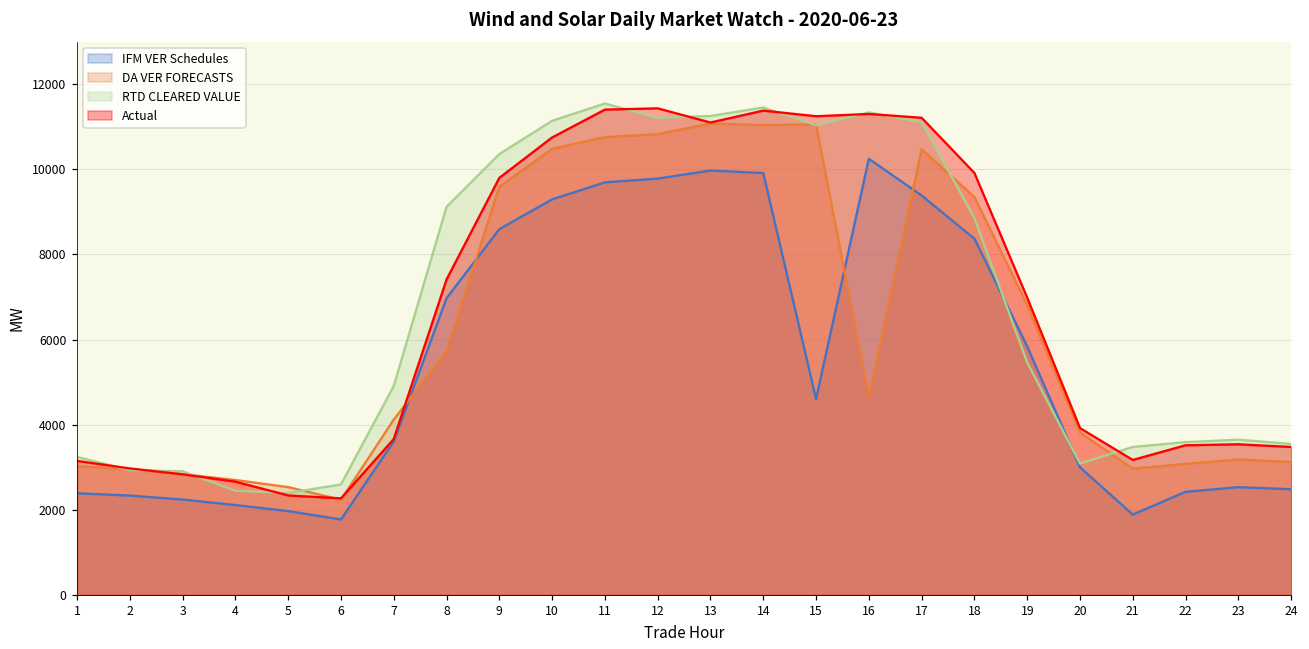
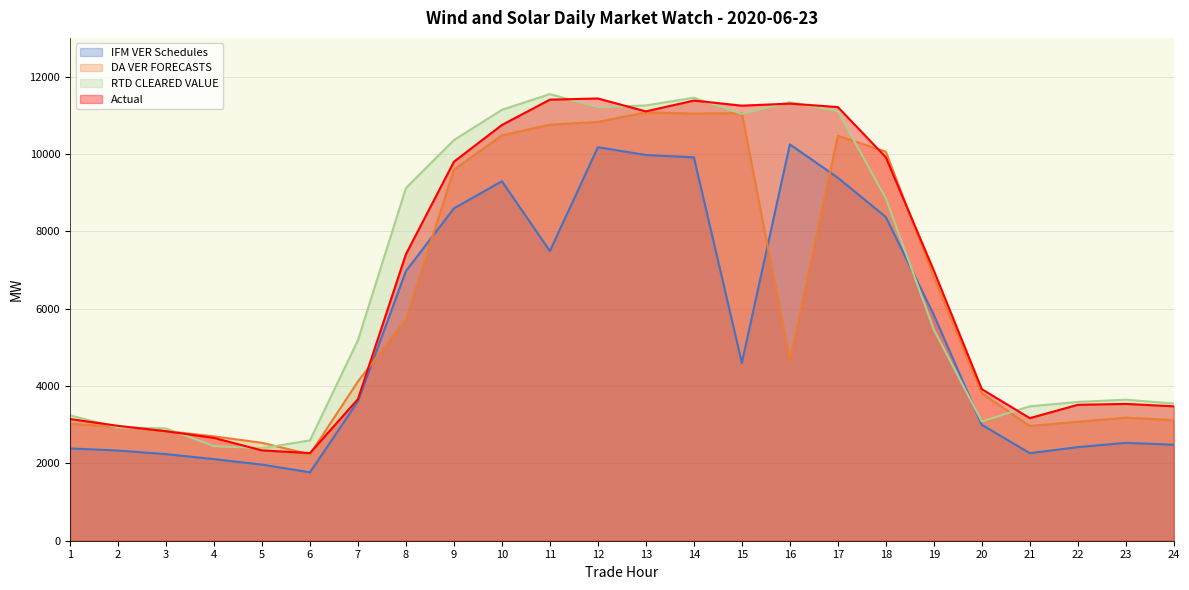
  {
    "IFM VER Schedules": {
      "1": 2400,
      "2": 2300,
      "3": 2200,
      "4": 2100,
      "5": 2000,
      "6": 1800,
      "8": 7000,
      "9": 8600,
      "10": 9300,
-     "11": 9700,
-     "12": 9800,
+     "11": 7500,
+     "12": 10200,
      "13": 10000,
      "14": 9900,
      "15": 4600,
      "16": 10200,
      "17": 9400,
      "18": 8400,
      "19": 5800,
      "20": 3000,
-     "21": 1900,
+     "21": 2300,
      "22": 2400,
      "23": 2500,
      "24": 2500
    },
    "DA VER FORECASTS": {
      "1": 3000,
      "5": 2500,
      "7": 4100,
      "8": 5700,
      "9": 9600,
      "10": 10500,
      "11": 10800,
      "12": 10800,
      "14": 11000,
      "16": 4600,
      "17": 10500,
-     "18": 9300,
+     "18": 10100,
      "19": 6800,
      "20": 3800,
      "21": 3000,
      "22": 3100,
      "23": 3200,
      "24": 3100
    },
    "RTD CLEARED VALUE": {
      "1": 3200,
      "3": 2900,
      "4": 2400,
      "6": 2600,
-     "7": 4900,
+     "7": 5200,
      "8": 9100,
      "9": 10400,
      "10": 11100,
      "11": 11500,
      "12": 11200,
      "13": 11300,
      "14": 11500,
      "17": 11100,
      "18": 8900,
      "19": 5500,
      "20": 3100,
      "21": 3500,
      "22": 3600,
      "23": 3600,
      "24": 3500
    },
    "Actual": {
      "1": 3100,
      "8": 7400,
      "9": 9800,
      "10": 10700,
      "11": 11400,
      "12": 11400,
      "14": 11400,
      "15": 11200,
      "17": 11200,
      "18": 9900,
      "19": 7000,
      "20": 3900,
      "21": 3200,
      "22": 3500,
      "23": 3500,
      "24": 3500
    }
  }
